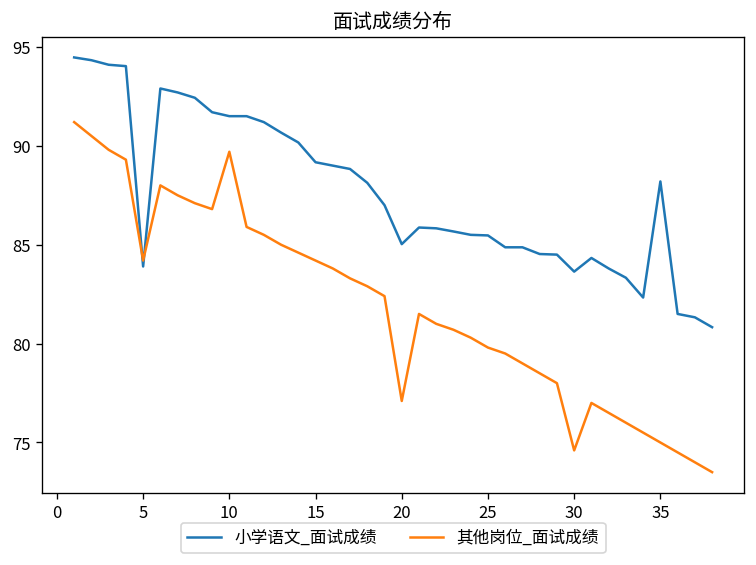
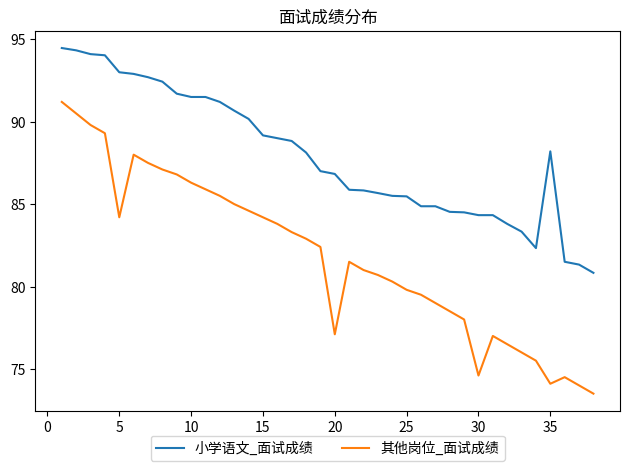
  {
    "小学语文_面试成绩": {
-     "5": 83.9,
+     "5": 93.0,
      "10": 91.5,
      "15": 89.2,
-     "20": 85.0,
+     "20": 86.8,
      "25": 85.5,
-     "30": 83.6,
+     "30": 84.3,
      "35": 88.2
    },
    "其他岗位_面试成绩": {
      "5": 84.2,
-     "10": 89.7,
+     "10": 86.3,
      "15": 84.2,
      "20": 77.1,
      "25": 79.8,
      "30": 74.6,
-     "35": 75.0
+     "35": 74.1
    }
  }
